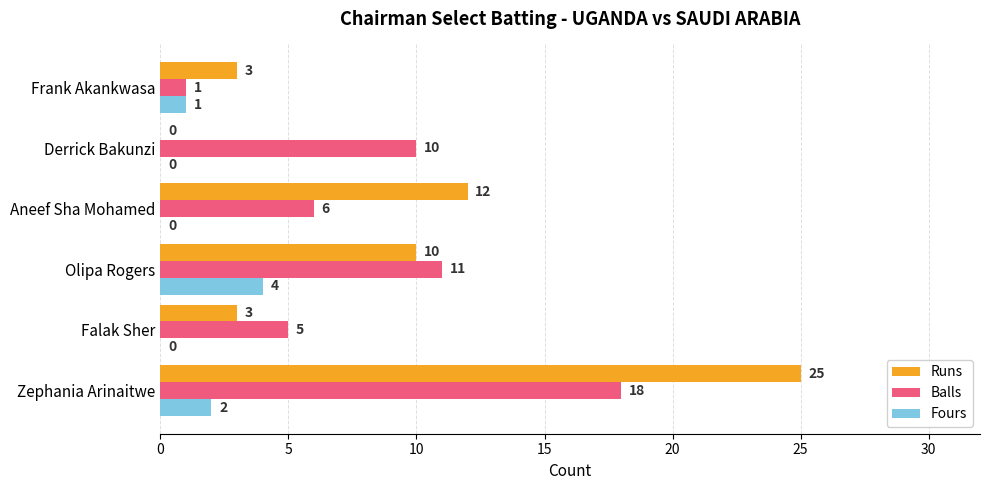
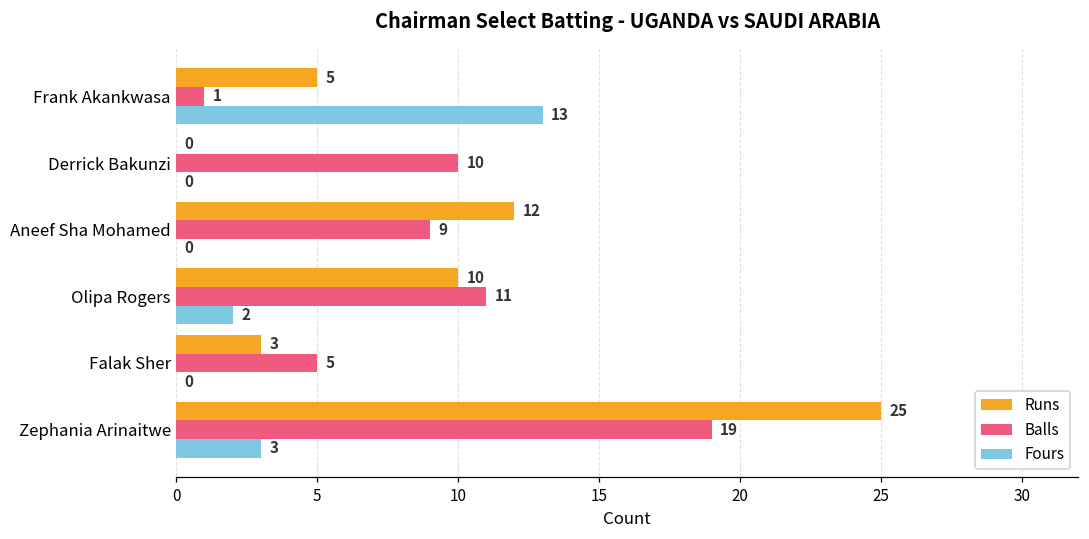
  {
    "Runs": {
-     "Frank Akankwasa": 3,
+     "Frank Akankwasa": 5,
      "Derrick Bakunzi": 0,
      "Aneef Sha Mohamed": 12,
      "Olipa Rogers": 10,
      "Falak Sher": 3,
      "Zephania Arinaitwe": 25
    },
    "Balls": {
      "Frank Akankwasa": 1,
      "Derrick Bakunzi": 10,
-     "Aneef Sha Mohamed": 6,
+     "Aneef Sha Mohamed": 9,
      "Olipa Rogers": 11,
      "Falak Sher": 5,
-     "Zephania Arinaitwe": 18
+     "Zephania Arinaitwe": 19
    },
    "Fours": {
-     "Frank Akankwasa": 1,
+     "Frank Akankwasa": 13,
      "Derrick Bakunzi": 0,
      "Aneef Sha Mohamed": 0,
-     "Olipa Rogers": 4,
+     "Olipa Rogers": 2,
      "Falak Sher": 0,
-     "Zephania Arinaitwe": 2
+     "Zephania Arinaitwe": 3
    }
  }
